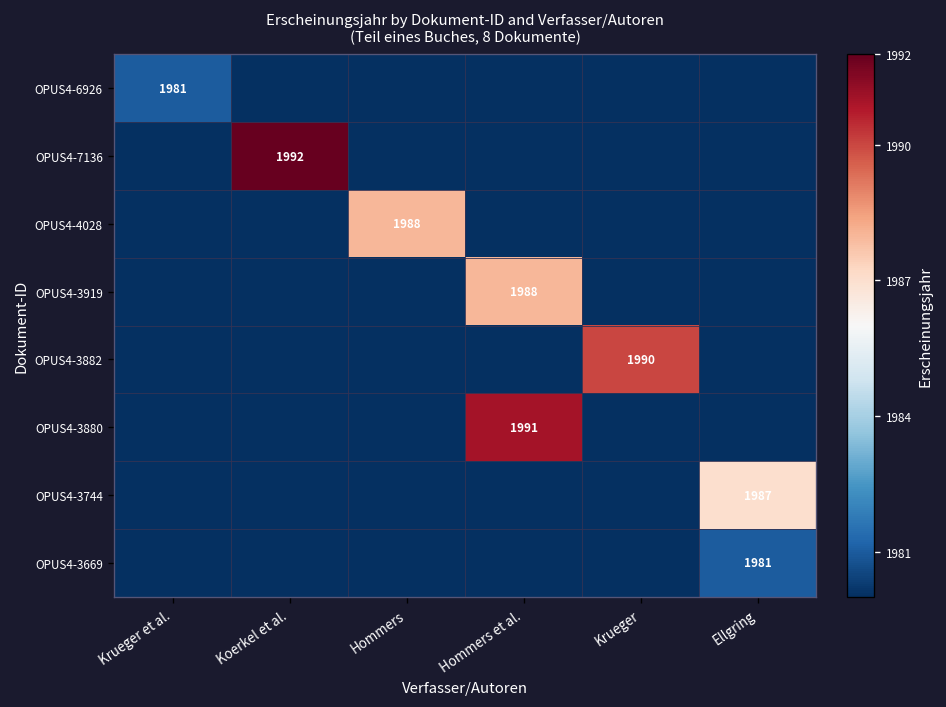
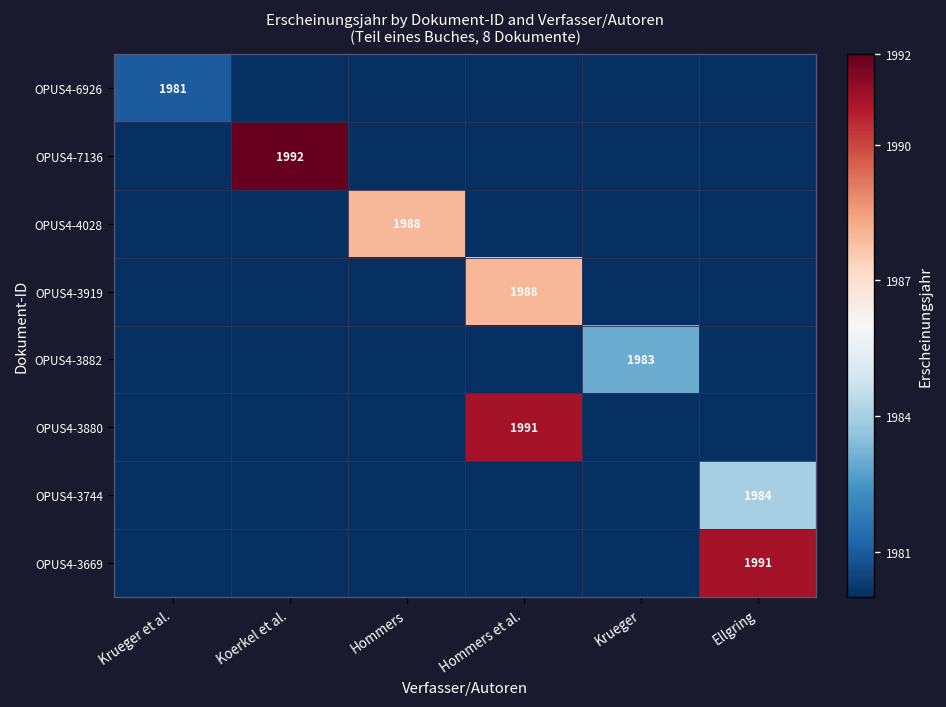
  {
    "OPUS4-6926": {
      "Krueger et al.": 1981
    },
    "OPUS4-7136": {
      "Koerkel et al.": 1992
    },
    "OPUS4-4028": {
      "Hommers": 1988
    },
    "OPUS4-3919": {
      "Hommers et al.": 1988
    },
    "OPUS4-3882": {
-     "Krueger": 1990
+     "Krueger": 1983
    },
    "OPUS4-3880": {
      "Hommers et al.": 1991
    },
    "OPUS4-3744": {
-     "Ellgring": 1987
+     "Ellgring": 1984
    },
    "OPUS4-3669": {
-     "Ellgring": 1981
+     "Ellgring": 1991
    }
  }
